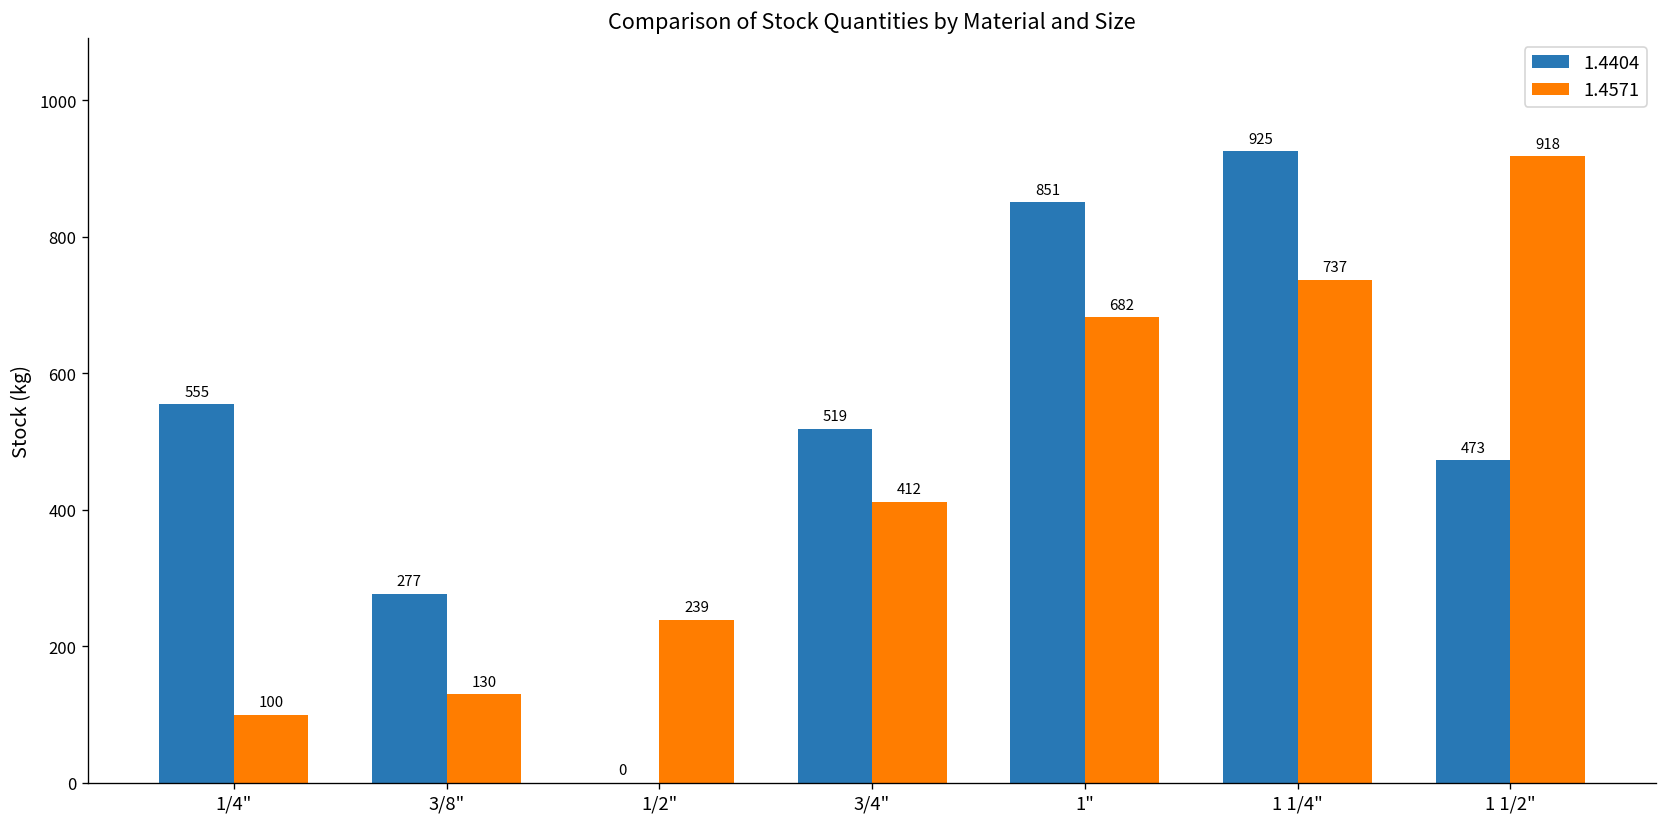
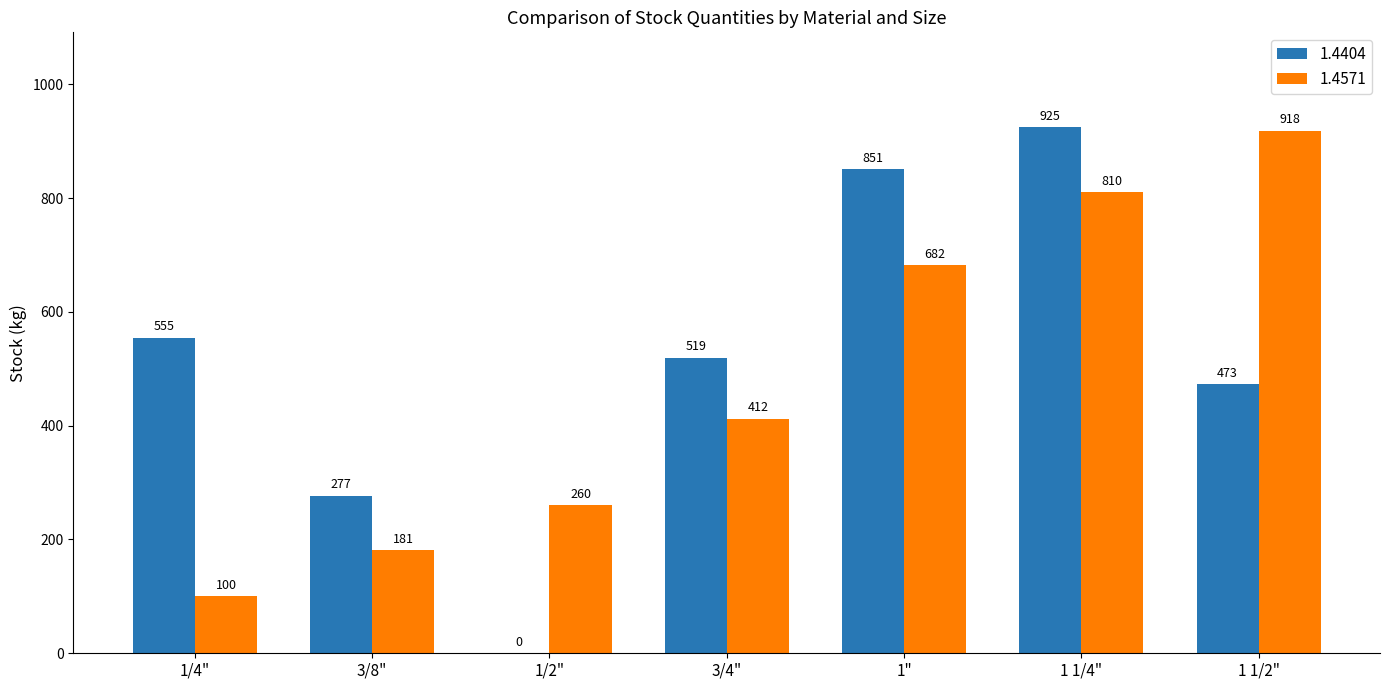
  {
    "1.4404": {
      "1/4\"": 555,
      "3/8\"": 277,
      "1/2\"": 0,
      "3/4\"": 519,
      "1\"": 851,
      "1 1/4\"": 925,
      "1 1/2\"": 473
    },
    "1.4571": {
      "1/4\"": 100,
-     "3/8\"": 130,
-     "1/2\"": 239,
+     "3/8\"": 181,
+     "1/2\"": 260,
      "3/4\"": 412,
      "1\"": 682,
-     "1 1/4\"": 737,
+     "1 1/4\"": 810,
      "1 1/2\"": 918
    }
  }
